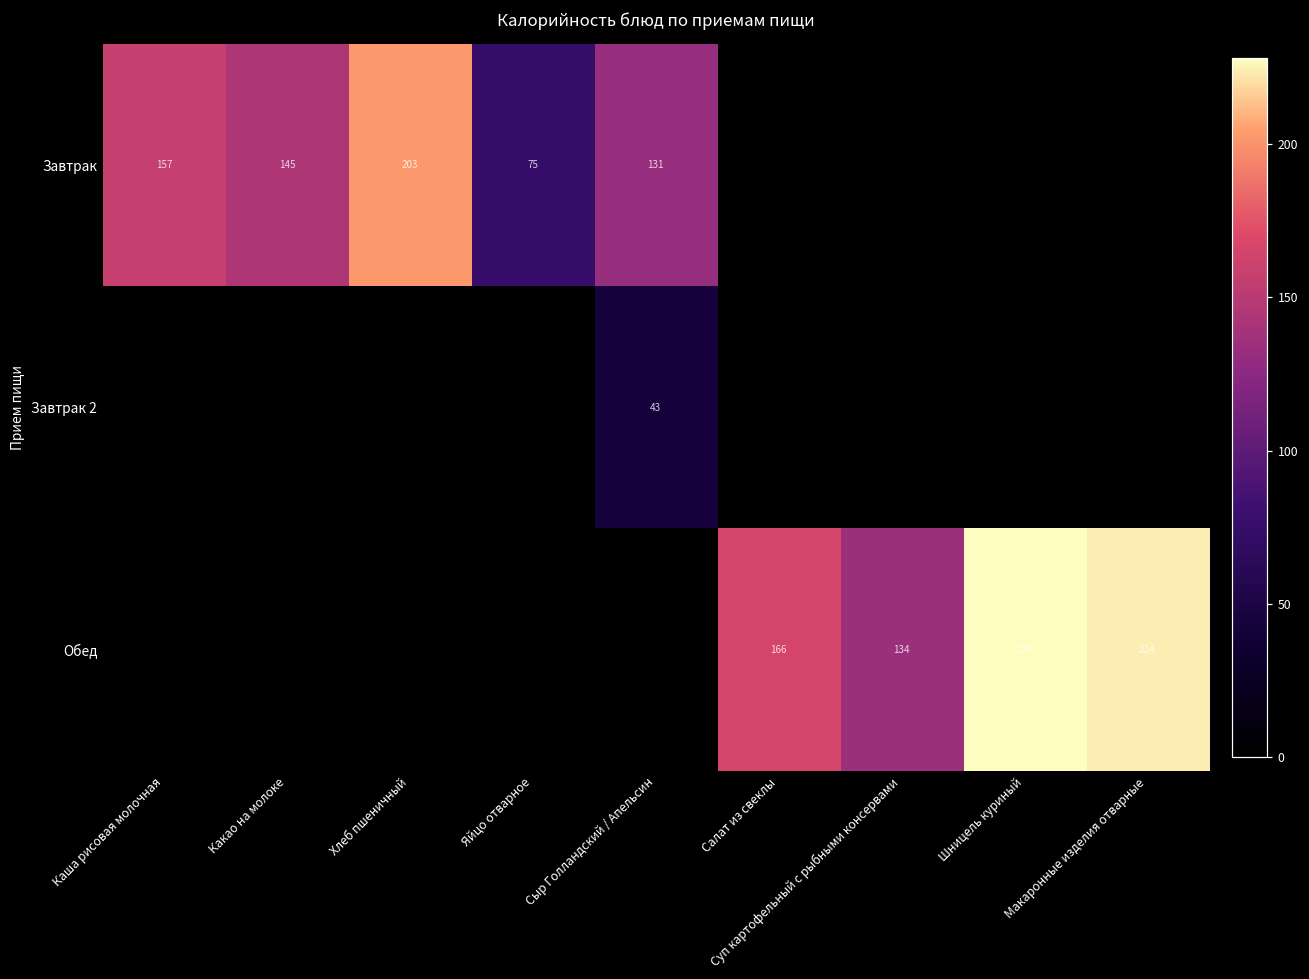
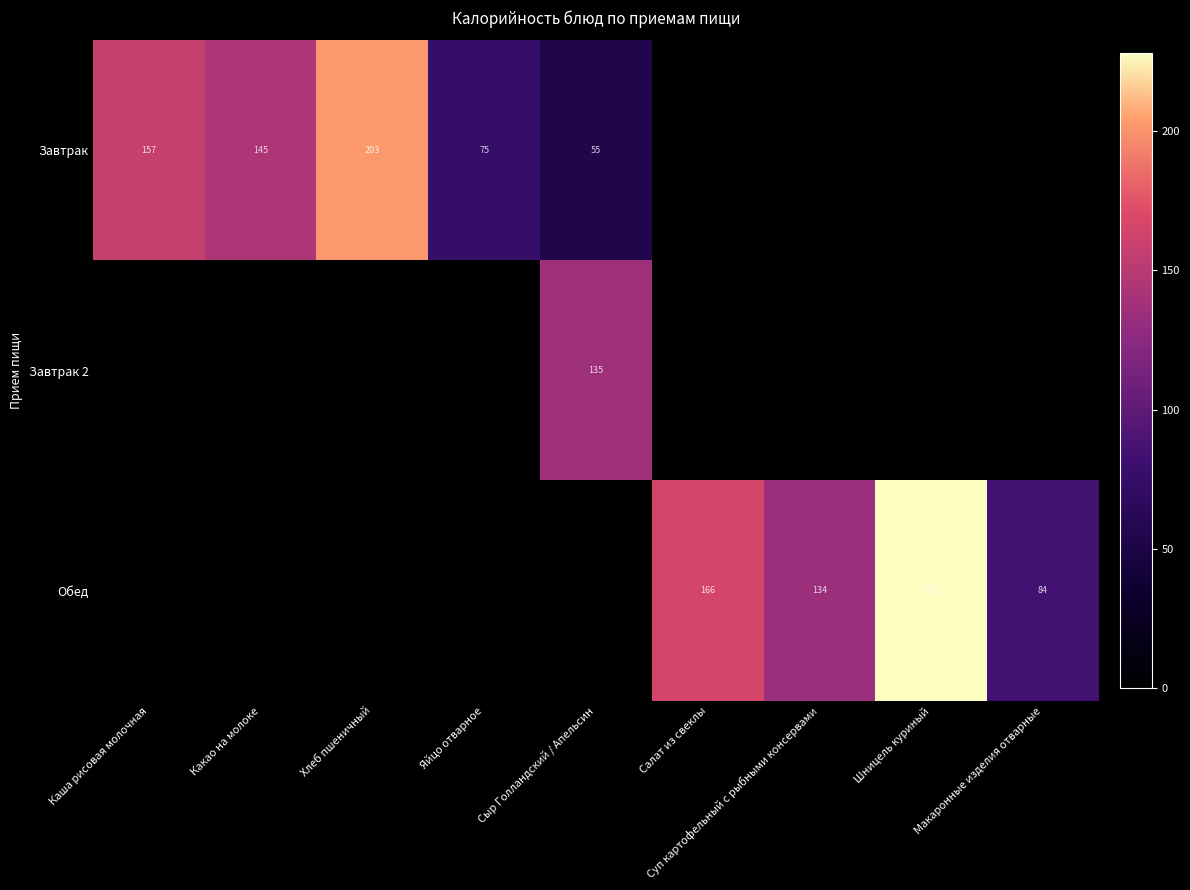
  {
    "Завтрак": {
      "Каша рисовая молочная": 157,
      "Какао на молоке": 145,
      "Хлеб пшеничный": 203,
      "Яйцо отварное": 75,
-     "Сыр Голландский / Апельсин": 131
+     "Сыр Голландский / Апельсин": 55
    },
    "Завтрак 2": {
-     "Сыр Голландский / Апельсин": 43
+     "Сыр Голландский / Апельсин": 135
    },
    "Обед": {
      "Салат из свеклы": 166,
      "Суп картофельный с рыбными консервами": 134,
      "Шницель куриный": 228,
-     "Макаронные изделия отварные": 224
+     "Макаронные изделия отварные": 84
    }
  }
